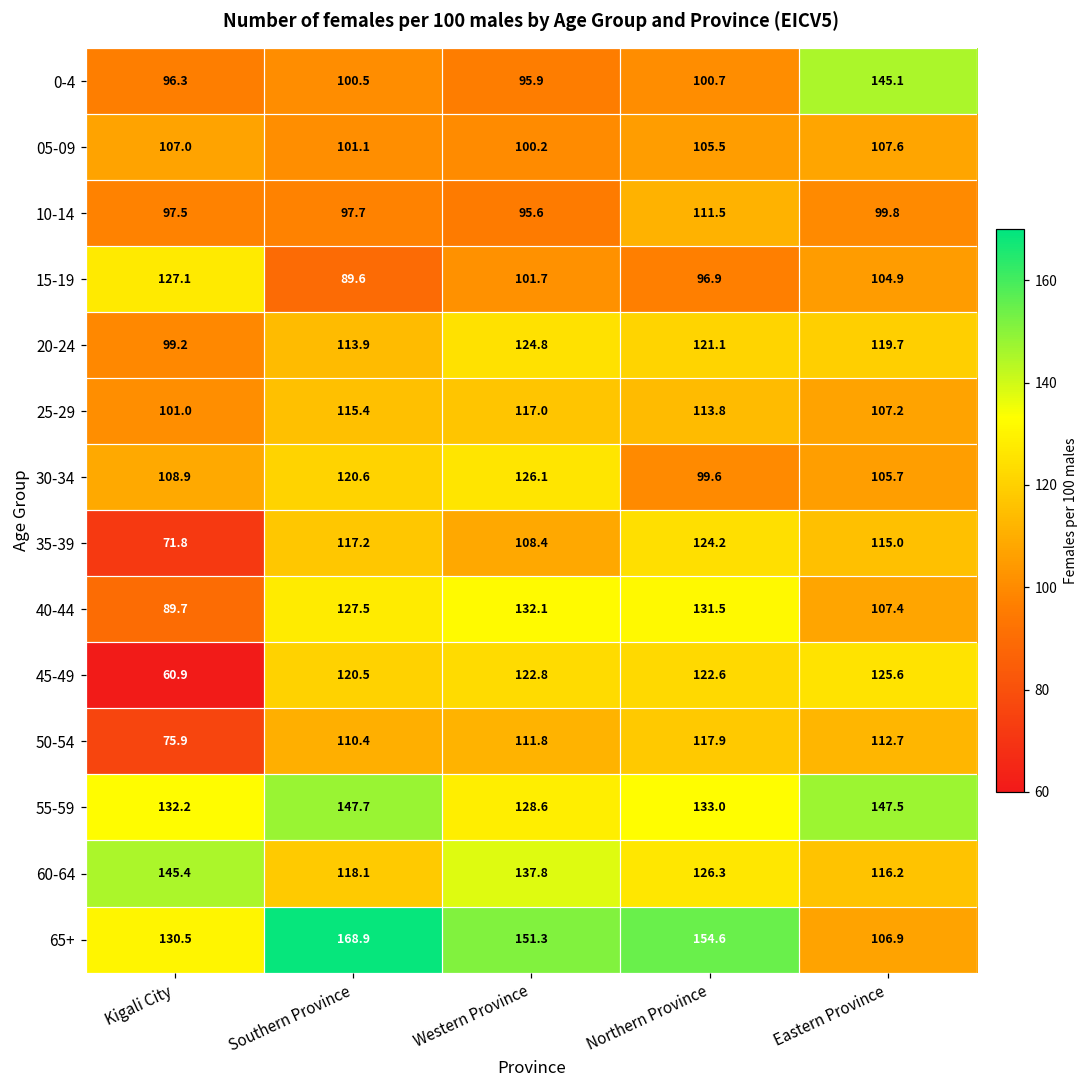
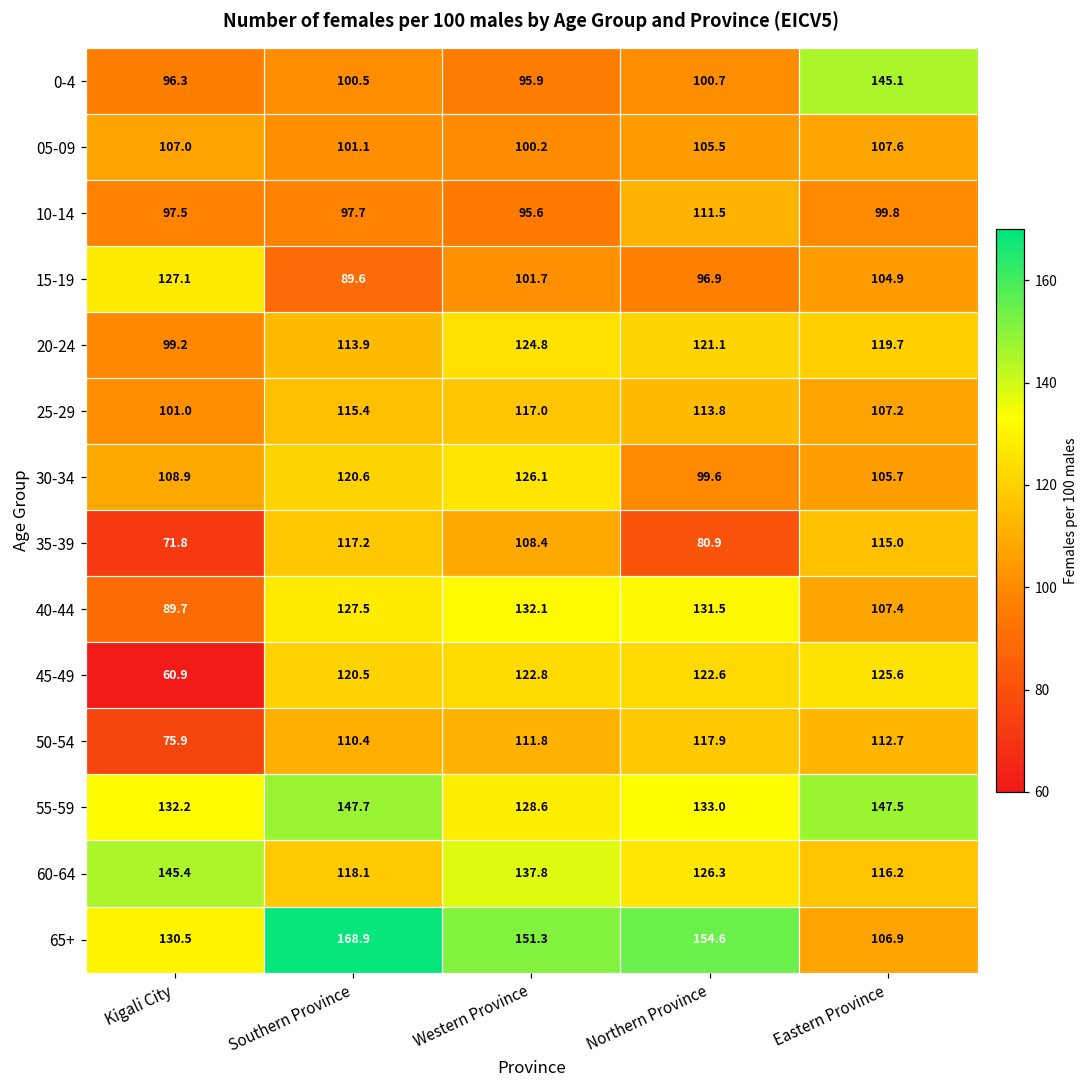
  {
    "0-4": {
      "Kigali City": 96.3,
      "Southern Province": 100.5,
      "Western Province": 95.9,
      "Northern Province": 100.7,
      "Eastern Province": 145.1
    },
    "05-09": {
      "Kigali City": 107.0,
      "Southern Province": 101.1,
      "Western Province": 100.2,
      "Northern Province": 105.5,
      "Eastern Province": 107.6
    },
    "10-14": {
      "Kigali City": 97.5,
      "Southern Province": 97.7,
      "Western Province": 95.6,
      "Northern Province": 111.5,
      "Eastern Province": 99.8
    },
    "15-19": {
      "Kigali City": 127.1,
      "Southern Province": 89.6,
      "Western Province": 101.7,
      "Northern Province": 96.9,
      "Eastern Province": 104.9
    },
    "20-24": {
      "Kigali City": 99.2,
      "Southern Province": 113.9,
      "Western Province": 124.8,
      "Northern Province": 121.1,
      "Eastern Province": 119.7
    },
    "25-29": {
      "Kigali City": 101.0,
      "Southern Province": 115.4,
      "Western Province": 117.0,
      "Northern Province": 113.8,
      "Eastern Province": 107.2
    },
    "30-34": {
      "Kigali City": 108.9,
      "Southern Province": 120.6,
      "Western Province": 126.1,
      "Northern Province": 99.6,
      "Eastern Province": 105.7
    },
    "35-39": {
      "Kigali City": 71.8,
      "Southern Province": 117.2,
      "Western Province": 108.4,
-     "Northern Province": 124.2,
+     "Northern Province": 80.9,
      "Eastern Province": 115.0
    },
    "40-44": {
      "Kigali City": 89.7,
      "Southern Province": 127.5,
      "Western Province": 132.1,
      "Northern Province": 131.5,
      "Eastern Province": 107.4
    },
    "45-49": {
      "Kigali City": 60.9,
      "Southern Province": 120.5,
      "Western Province": 122.8,
      "Northern Province": 122.6,
      "Eastern Province": 125.6
    },
    "50-54": {
      "Kigali City": 75.9,
      "Southern Province": 110.4,
      "Western Province": 111.8,
      "Northern Province": 117.9,
      "Eastern Province": 112.7
    },
    "55-59": {
      "Kigali City": 132.2,
      "Southern Province": 147.7,
      "Western Province": 128.6,
      "Northern Province": 133.0,
      "Eastern Province": 147.5
    },
    "60-64": {
      "Kigali City": 145.4,
      "Southern Province": 118.1,
      "Western Province": 137.8,
      "Northern Province": 126.3,
      "Eastern Province": 116.2
    },
    "65+": {
      "Kigali City": 130.5,
      "Southern Province": 168.9,
      "Western Province": 151.3,
      "Northern Province": 154.6,
      "Eastern Province": 106.9
    }
  }
